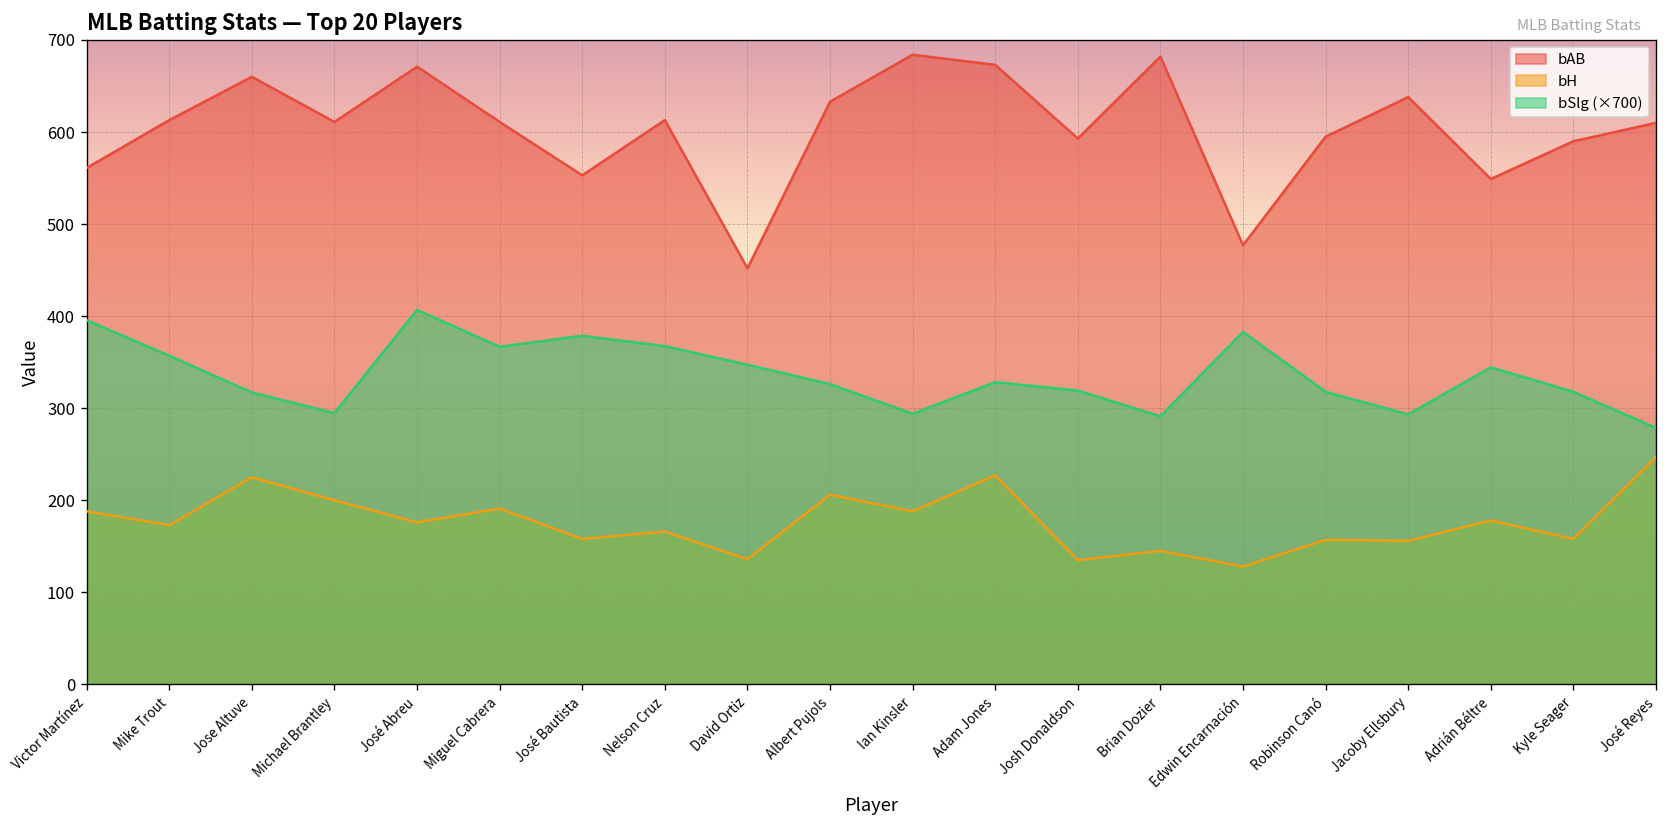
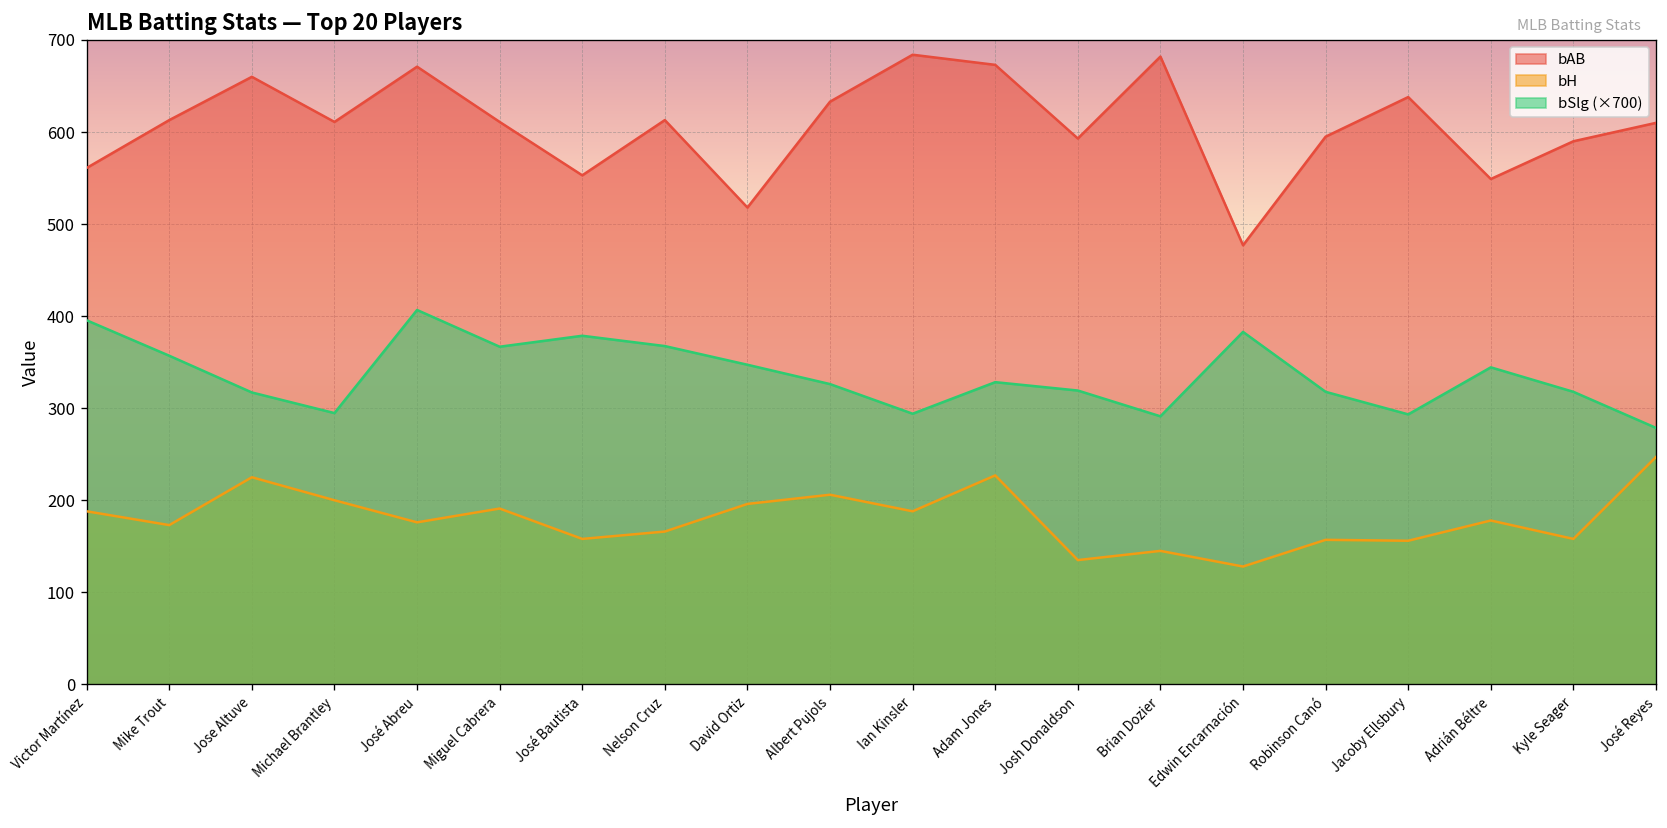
  {
    "bAB": {
      "Victor Martínez": 560,
      "Mike Trout": 610,
      "Jose Altuve": 660,
      "Michael Brantley": 610,
      "José Abreu": 670,
      "Miguel Cabrera": 610,
      "José Bautista": 550,
      "Nelson Cruz": 610,
-     "David Ortiz": 450,
+     "David Ortiz": 520,
      "Albert Pujols": 630,
      "Ian Kinsler": 680,
      "Adam Jones": 670,
      "Josh Donaldson": 590,
      "Brian Dozier": 680,
      "Edwin Encarnación": 480,
      "Robinson Canó": 600,
      "Jacoby Ellsbury": 640,
      "Adrián Béltre": 550,
      "Kyle Seager": 590,
      "José Reyes": 610
    },
    "bH": {
      "Victor Martínez": 190,
      "Mike Trout": 170,
      "Jose Altuve": 230,
      "Michael Brantley": 200,
      "José Abreu": 180,
      "Miguel Cabrera": 190,
      "José Bautista": 160,
      "Nelson Cruz": 170,
-     "David Ortiz": 140,
+     "David Ortiz": 200,
      "Albert Pujols": 210,
      "Ian Kinsler": 190,
      "Adam Jones": 230,
      "Josh Donaldson": 140,
      "Brian Dozier": 150,
      "Edwin Encarnación": 130,
      "Robinson Canó": 160,
      "Jacoby Ellsbury": 160,
      "Adrián Béltre": 180,
      "Kyle Seager": 160,
      "José Reyes": 250
    },
    "bSlg (×700)": {
      "Victor Martínez": 400,
      "Mike Trout": 360,
      "Jose Altuve": 320,
      "Michael Brantley": 290,
      "José Abreu": 410,
      "Miguel Cabrera": 370,
      "José Bautista": 380,
      "Nelson Cruz": 370,
      "David Ortiz": 350,
      "Albert Pujols": 330,
      "Ian Kinsler": 290,
      "Adam Jones": 330,
      "Josh Donaldson": 320,
      "Brian Dozier": 290,
      "Edwin Encarnación": 380,
      "Robinson Canó": 320,
      "Jacoby Ellsbury": 290,
      "Adrián Béltre": 340,
      "Kyle Seager": 320,
      "José Reyes": 280
    }
  }
